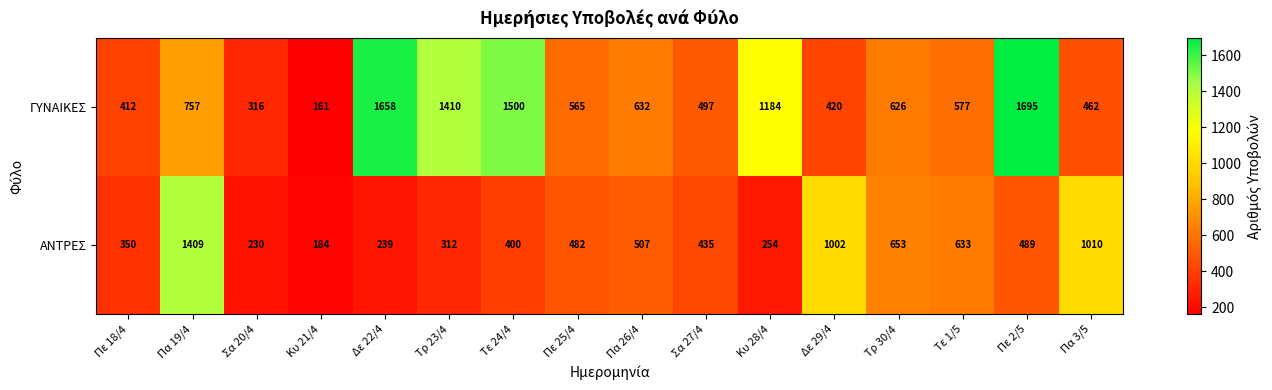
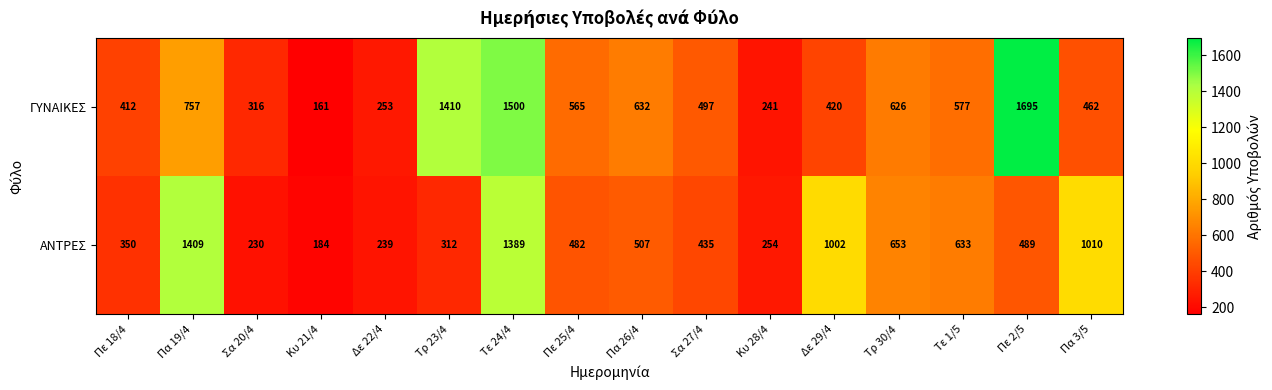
  {
    "ΓΥΝΑΙΚΕΣ": {
      "Πε 18/4": 412,
      "Πα 19/4": 757,
      "Σα 20/4": 316,
      "Κυ 21/4": 161,
-     "Δε 22/4": 1658,
+     "Δε 22/4": 253,
      "Τρ 23/4": 1410,
      "Τε 24/4": 1500,
      "Πε 25/4": 565,
      "Πα 26/4": 632,
      "Σα 27/4": 497,
-     "Κυ 28/4": 1184,
+     "Κυ 28/4": 241,
      "Δε 29/4": 420,
      "Τρ 30/4": 626,
      "Τε 1/5": 577,
      "Πε 2/5": 1695,
      "Πα 3/5": 462
    },
    "ΑΝΤΡΕΣ": {
      "Πε 18/4": 350,
      "Πα 19/4": 1409,
      "Σα 20/4": 230,
      "Κυ 21/4": 184,
      "Δε 22/4": 239,
      "Τρ 23/4": 312,
-     "Τε 24/4": 400,
+     "Τε 24/4": 1389,
      "Πε 25/4": 482,
      "Πα 26/4": 507,
      "Σα 27/4": 435,
      "Κυ 28/4": 254,
      "Δε 29/4": 1002,
      "Τρ 30/4": 653,
      "Τε 1/5": 633,
      "Πε 2/5": 489,
      "Πα 3/5": 1010
    }
  }
